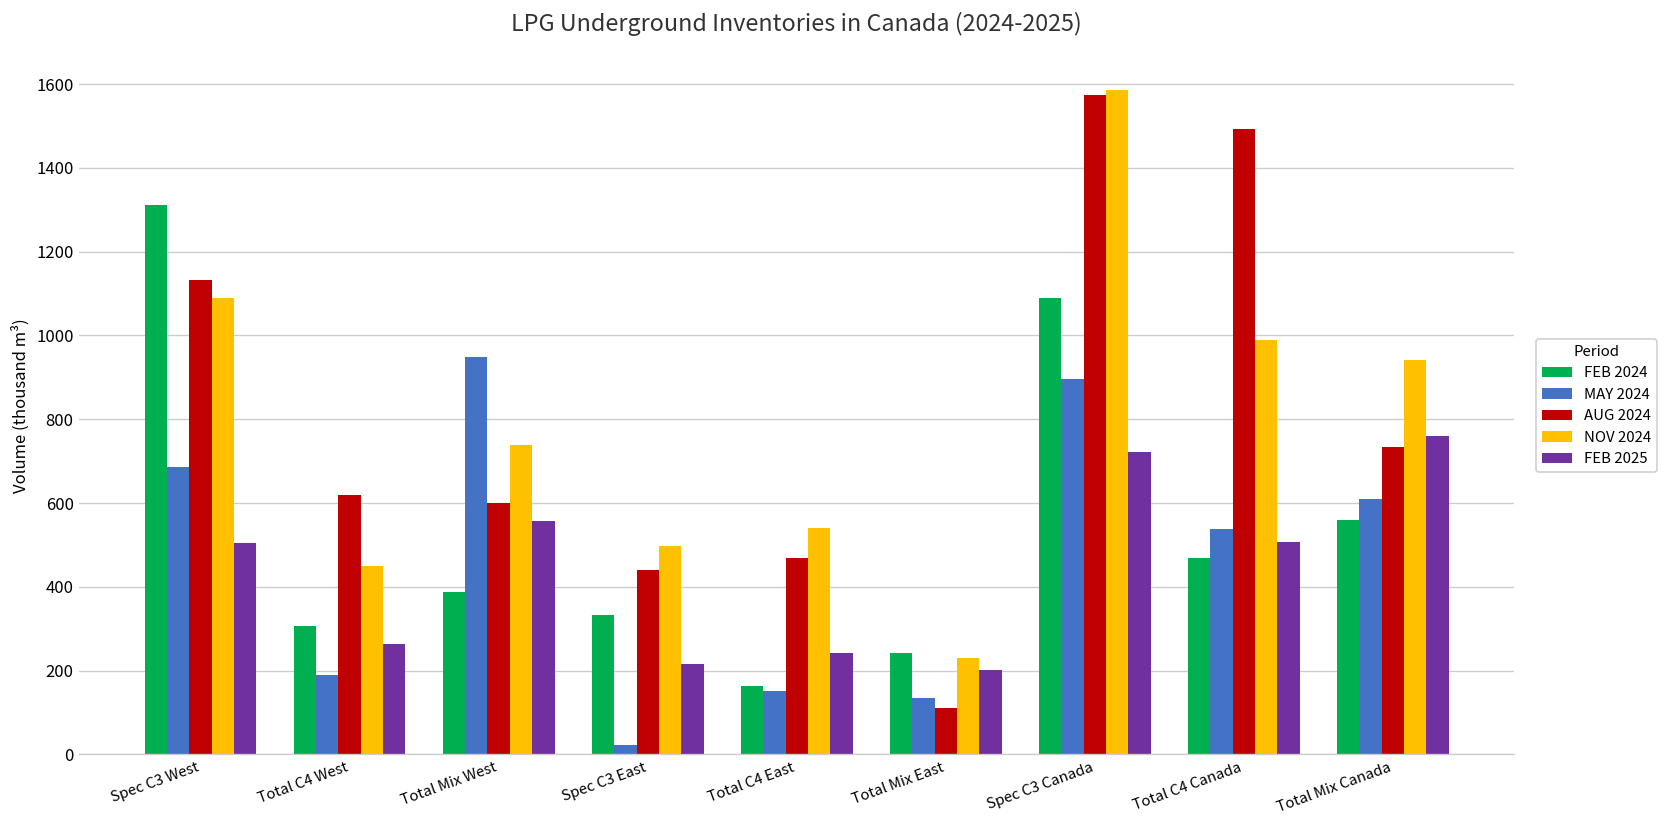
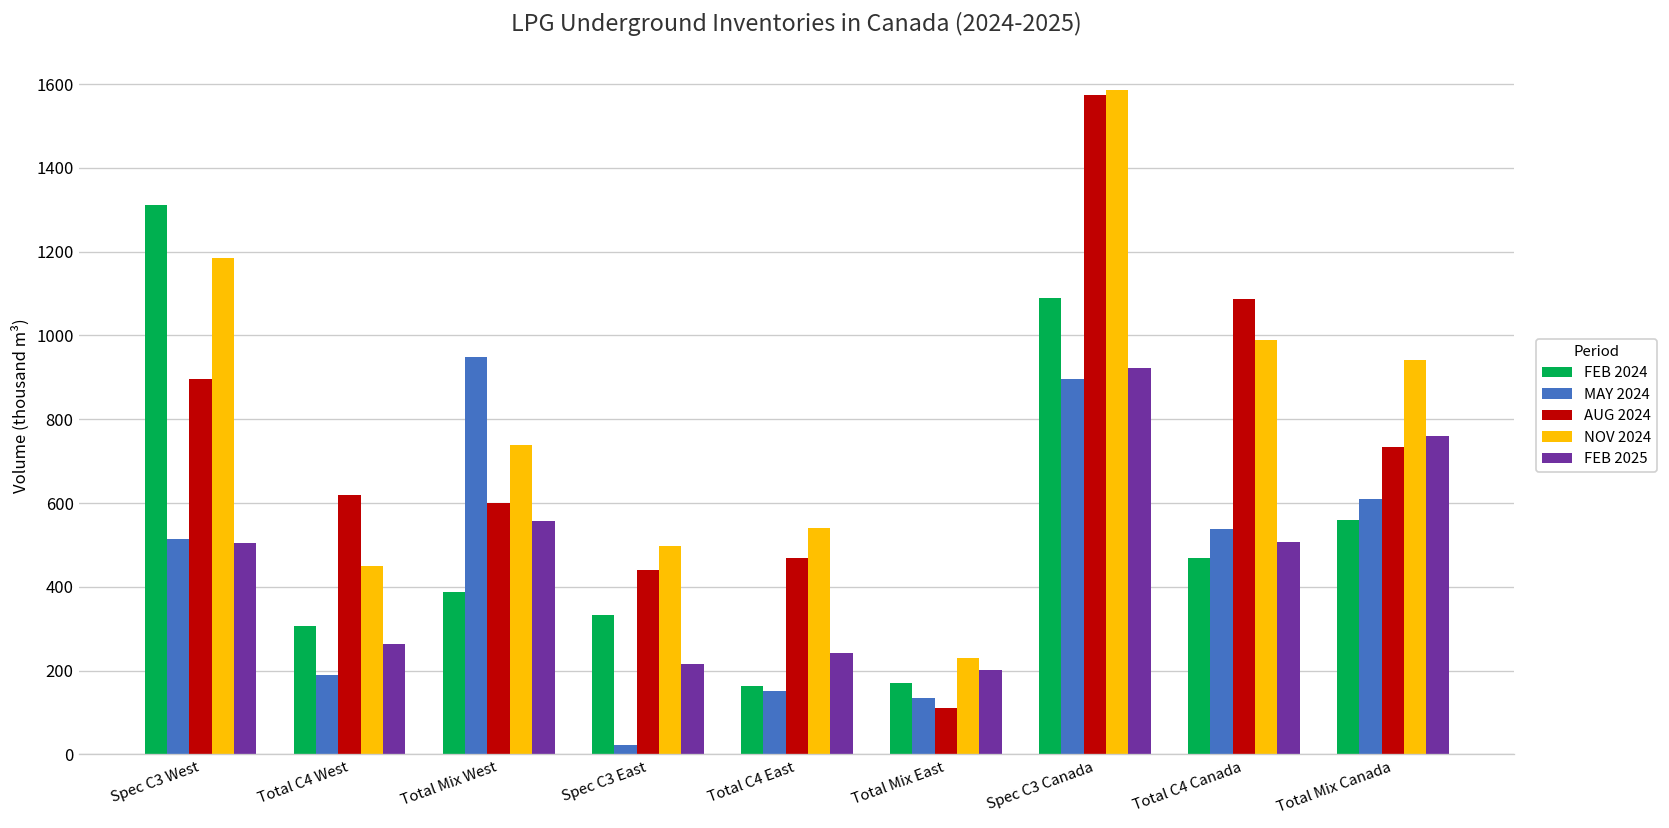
  {
    "FEB 2024": {
      "Spec C3 West": 1310,
      "Total C4 West": 310,
      "Total Mix West": 390,
      "Spec C3 East": 330,
      "Total C4 East": 160,
-     "Total Mix East": 240,
+     "Total Mix East": 170,
      "Spec C3 Canada": 1090,
      "Total C4 Canada": 470,
      "Total Mix Canada": 560
    },
    "MAY 2024": {
-     "Spec C3 West": 690,
+     "Spec C3 West": 510,
      "Total C4 West": 190,
      "Total Mix West": 950,
      "Spec C3 East": 20,
      "Total C4 East": 150,
      "Total Mix East": 130,
      "Spec C3 Canada": 900,
      "Total C4 Canada": 540,
      "Total Mix Canada": 610
    },
    "AUG 2024": {
-     "Spec C3 West": 1130,
+     "Spec C3 West": 900,
      "Total C4 West": 620,
      "Total Mix West": 600,
      "Spec C3 East": 440,
      "Total C4 East": 470,
      "Total Mix East": 110,
      "Spec C3 Canada": 1570,
-     "Total C4 Canada": 1490,
+     "Total C4 Canada": 1090,
      "Total Mix Canada": 730
    },
    "NOV 2024": {
-     "Spec C3 West": 1090,
+     "Spec C3 West": 1190,
      "Total C4 West": 450,
      "Total Mix West": 740,
      "Spec C3 East": 500,
      "Total C4 East": 540,
      "Total Mix East": 230,
      "Spec C3 Canada": 1590,
      "Total C4 Canada": 990,
      "Total Mix Canada": 940
    },
    "FEB 2025": {
      "Spec C3 West": 510,
      "Total C4 West": 260,
      "Total Mix West": 560,
      "Spec C3 East": 220,
      "Total C4 East": 240,
      "Total Mix East": 200,
-     "Spec C3 Canada": 720,
+     "Spec C3 Canada": 920,
      "Total C4 Canada": 510,
      "Total Mix Canada": 760
    }
  }
